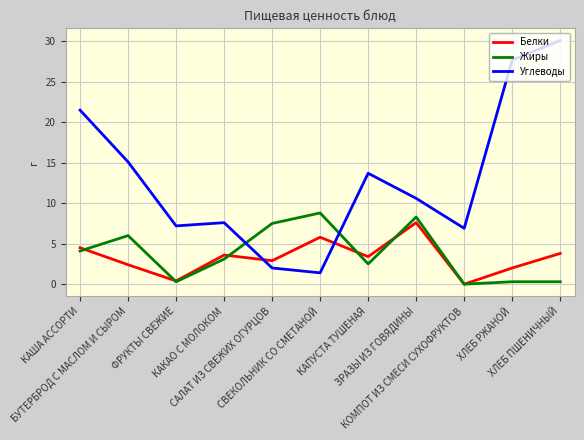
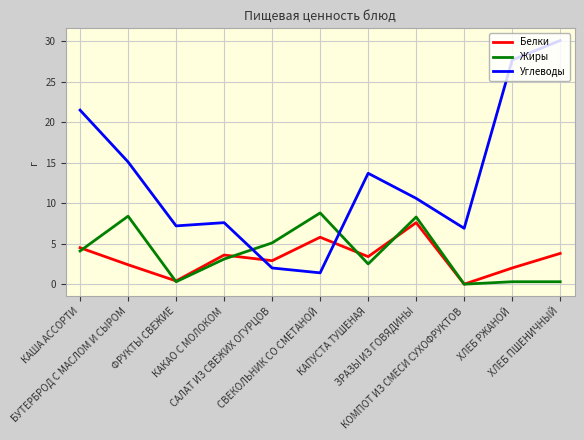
  {
    "Белки": {
      "КАША АССОРТИ": 5,
      "БУТЕРБРОД С МАСЛОМ И СЫРОМ": 2,
      "КАКАО С МОЛОКОМ": 4,
      "САЛАТ ИЗ СВЕЖИХ ОГУРЦОВ": 3,
      "СВЕКОЛЬНИК СО СМЕТАНОЙ": 6,
      "КАПУСТА ТУШЕНАЯ": 3,
      "ЗРАЗЫ ИЗ ГОВЯДИНЫ": 8,
      "ХЛЕБ РЖАНОЙ": 2,
      "ХЛЕБ ПШЕНИЧНЫЙ": 4
    },
    "Жиры": {
      "КАША АССОРТИ": 4,
-     "БУТЕРБРОД С МАСЛОМ И СЫРОМ": 6,
+     "БУТЕРБРОД С МАСЛОМ И СЫРОМ": 8,
      "КАКАО С МОЛОКОМ": 3,
-     "САЛАТ ИЗ СВЕЖИХ ОГУРЦОВ": 8,
+     "САЛАТ ИЗ СВЕЖИХ ОГУРЦОВ": 5,
      "СВЕКОЛЬНИК СО СМЕТАНОЙ": 9,
      "КАПУСТА ТУШЕНАЯ": 3,
      "ЗРАЗЫ ИЗ ГОВЯДИНЫ": 8,
      "ХЛЕБ РЖАНОЙ": 0,
      "ХЛЕБ ПШЕНИЧНЫЙ": 0
    },
    "Углеводы": {
      "КАША АССОРТИ": 22,
      "БУТЕРБРОД С МАСЛОМ И СЫРОМ": 15,
      "ФРУКТЫ СВЕЖИЕ": 7,
      "КАКАО С МОЛОКОМ": 8,
      "САЛАТ ИЗ СВЕЖИХ ОГУРЦОВ": 2,
      "СВЕКОЛЬНИК СО СМЕТАНОЙ": 1,
      "КАПУСТА ТУШЕНАЯ": 14,
      "ЗРАЗЫ ИЗ ГОВЯДИНЫ": 11,
      "КОМПОТ ИЗ СМЕСИ СУХОФРУКТОВ": 7
    }
  }
